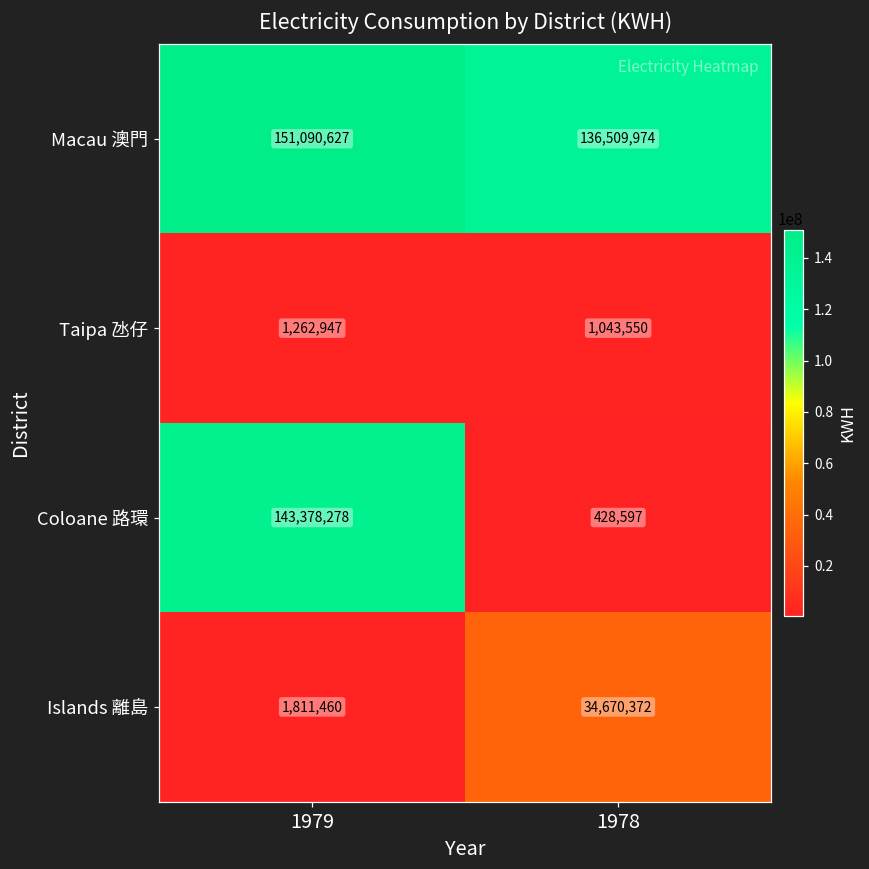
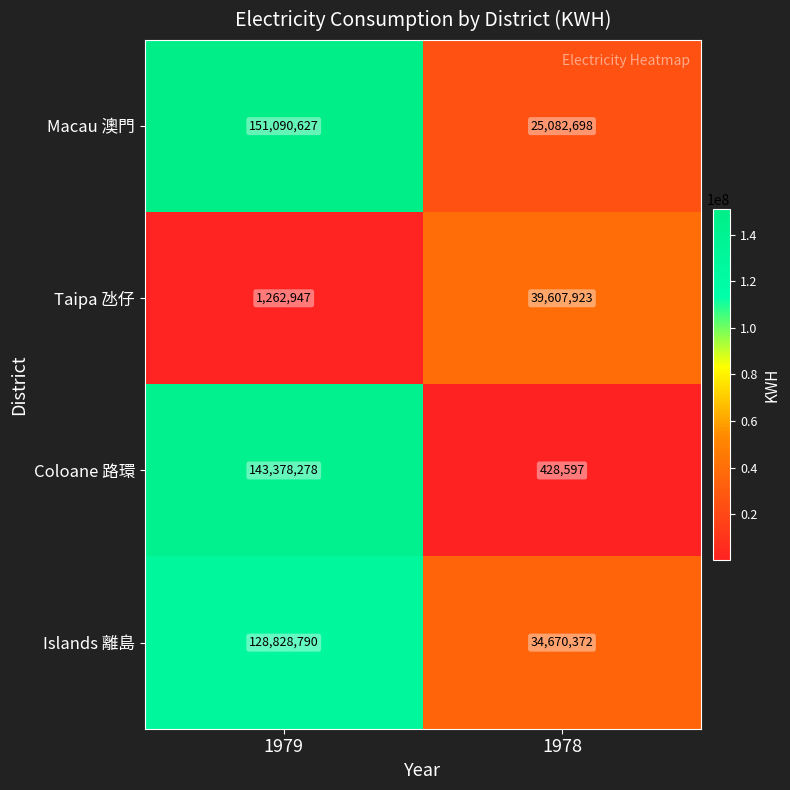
  {
    "Macau 澳門": {
-     "1978": "136,509,974"
+     "1978": "25,082,698"
    },
    "Taipa 氹仔": {
-     "1978": "1,043,550"
+     "1978": "39,607,923"
    },
    "Islands 離島": {
-     "1979": "1,811,460"
+     "1979": "128,828,790"
    }
  }
